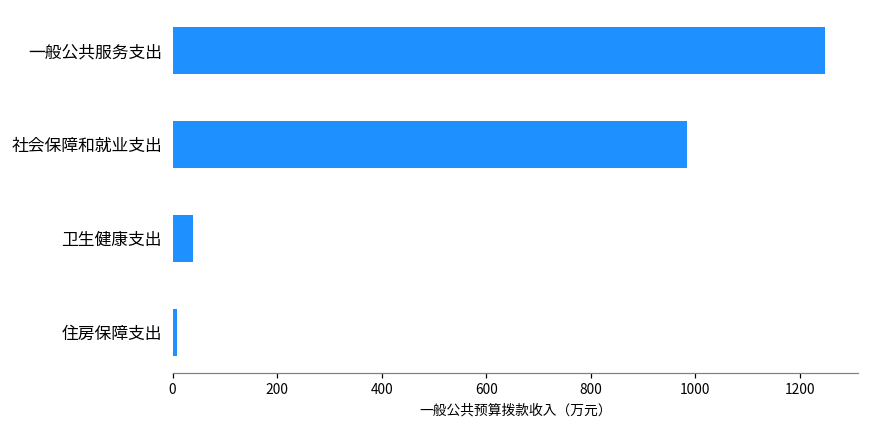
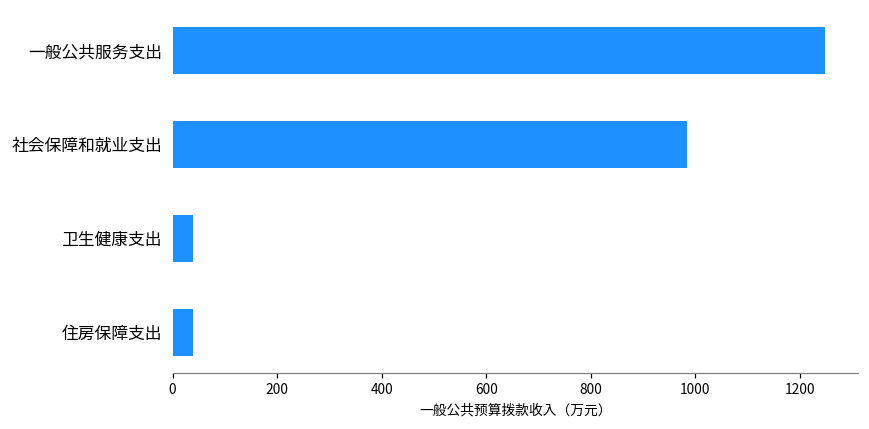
  {
    "一般公共服务支出": 1250,
    "社会保障和就业支出": 980,
    "卫生健康支出": 40,
-   "住房保障支出": 10
+   "住房保障支出": 40
  }
